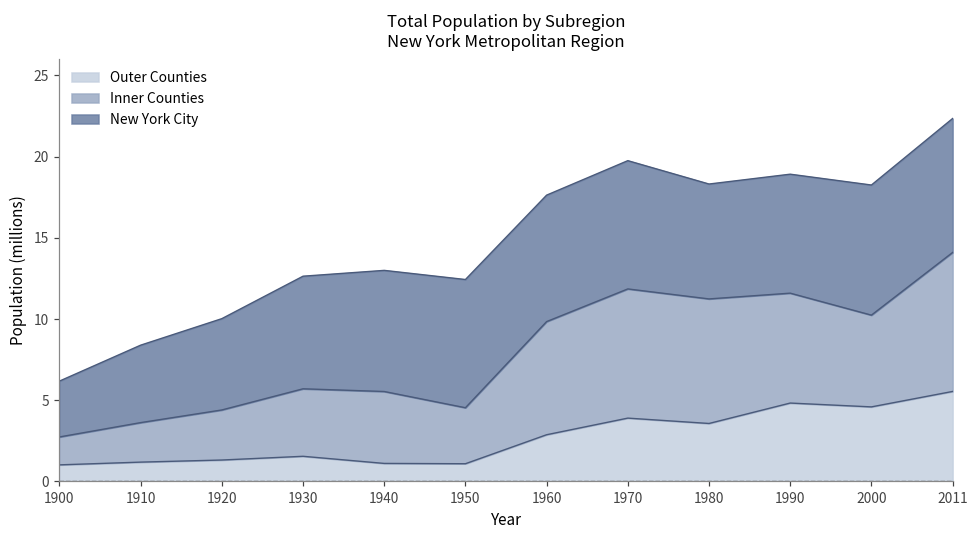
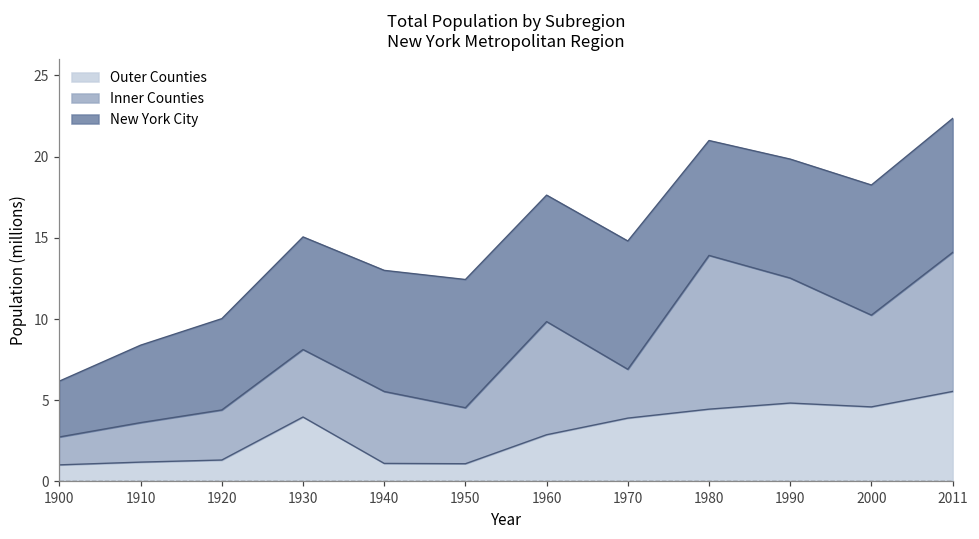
  {
    "Outer Counties": {
      "1900": 1.0,
      "1910": 1.2,
      "1920": 1.3,
-     "1930": 1.6,
+     "1930": 4.0,
      "1940": 1.1,
      "1950": 1.1,
      "1960": 2.9,
      "1970": 3.9,
-     "1980": 3.6,
+     "1980": 4.5,
      "1990": 4.8,
      "2000": 4.6,
      "2011": 5.5
    },
    "Inner Counties": {
      "1900": 1.7,
      "1910": 2.4,
      "1920": 3.1,
      "1930": 4.2,
      "1940": 4.4,
      "1950": 3.4,
      "1960": 7.0,
-     "1970": 8.0,
-     "1980": 7.7,
-     "1990": 6.8,
+     "1970": 3.0,
+     "1980": 9.5,
+     "1990": 7.7,
      "2000": 5.6,
      "2011": 8.6
    },
    "New York City": {
      "1900": 3.4,
      "1910": 4.8,
      "1920": 5.6,
      "1930": 6.9,
      "1940": 7.5,
      "1950": 7.9,
      "1960": 7.8,
      "1970": 7.9,
      "1980": 7.1,
      "1990": 7.3,
      "2000": 8.0,
      "2011": 8.2
    }
  }
